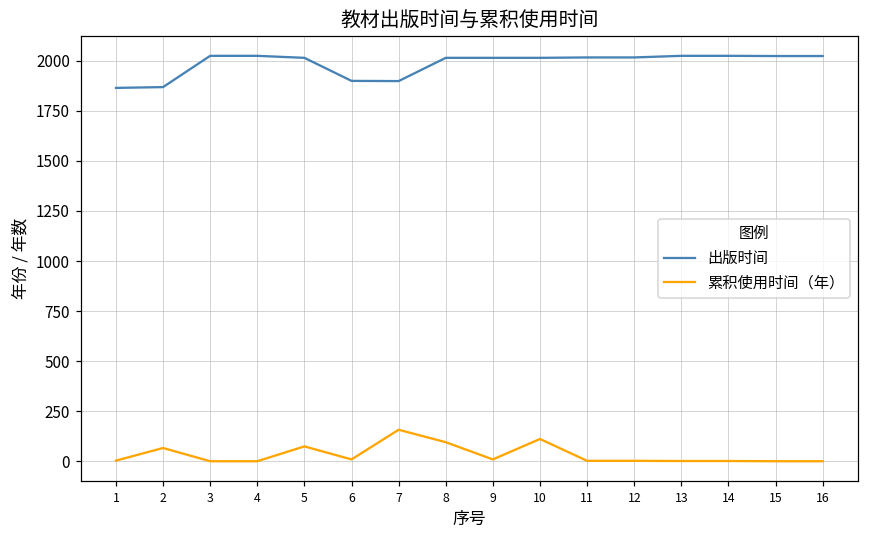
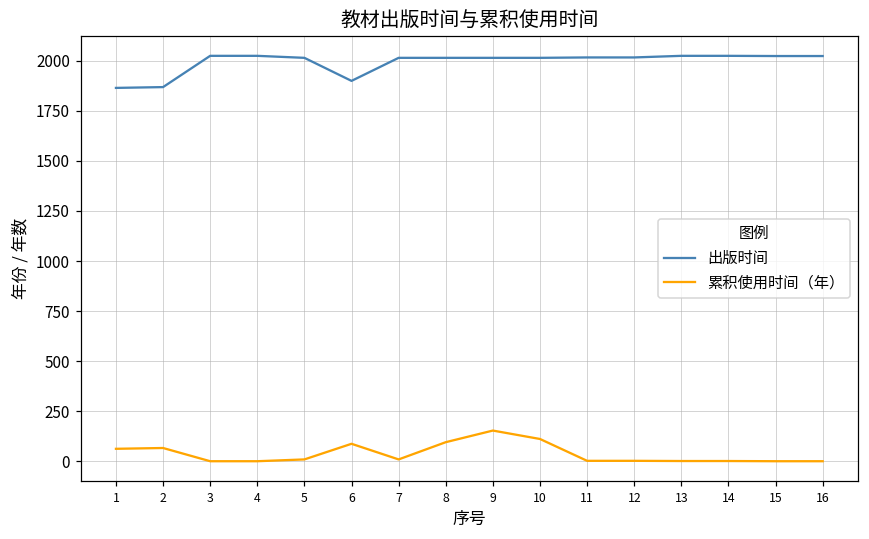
  {
    "出版时间": {
      "1": 1860,
      "2": 1870,
      "3": 2020,
      "4": 2020,
      "5": 2010,
      "6": 1900,
-     "7": 1900,
+     "7": 2010,
      "8": 2010,
      "9": 2010,
      "10": 2010,
      "11": 2020,
      "12": 2020,
      "13": 2020,
      "14": 2020,
      "15": 2020,
      "16": 2020
    },
    "累积使用时间（年）": {
-     "1": 0,
+     "1": 60,
      "2": 70,
      "3": 0,
      "4": 0,
-     "5": 80,
-     "6": 10,
-     "7": 160,
+     "5": 10,
+     "6": 90,
+     "7": 10,
      "8": 100,
-     "9": 10,
+     "9": 150,
      "10": 110,
      "11": 0,
      "12": 0,
      "13": 0,
      "14": 0,
      "15": 0,
      "16": 0
    }
  }
